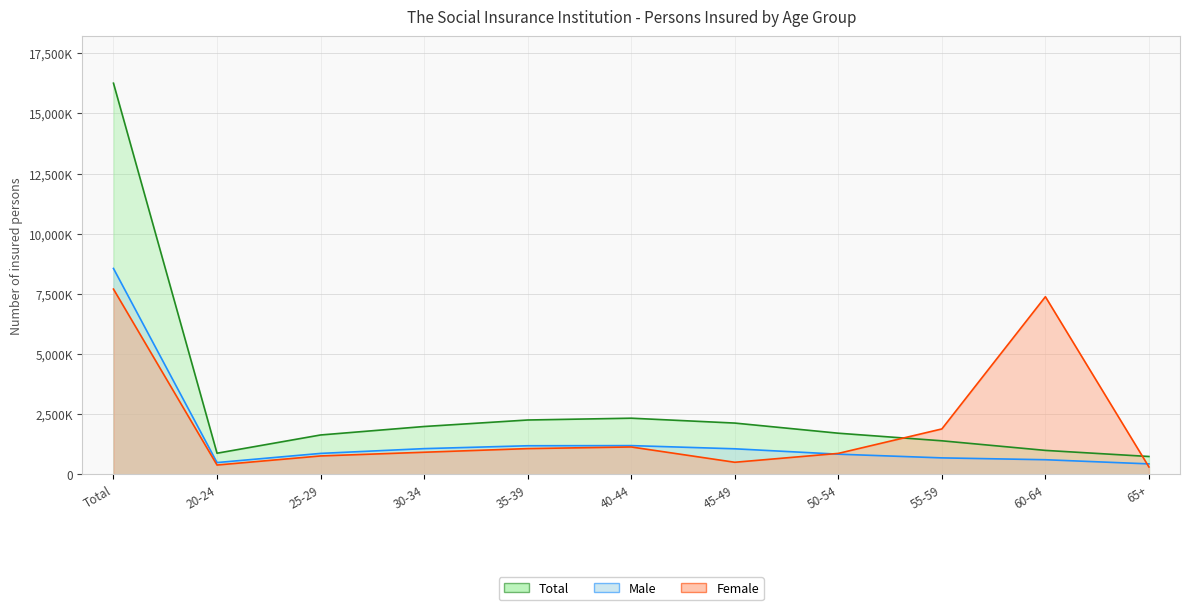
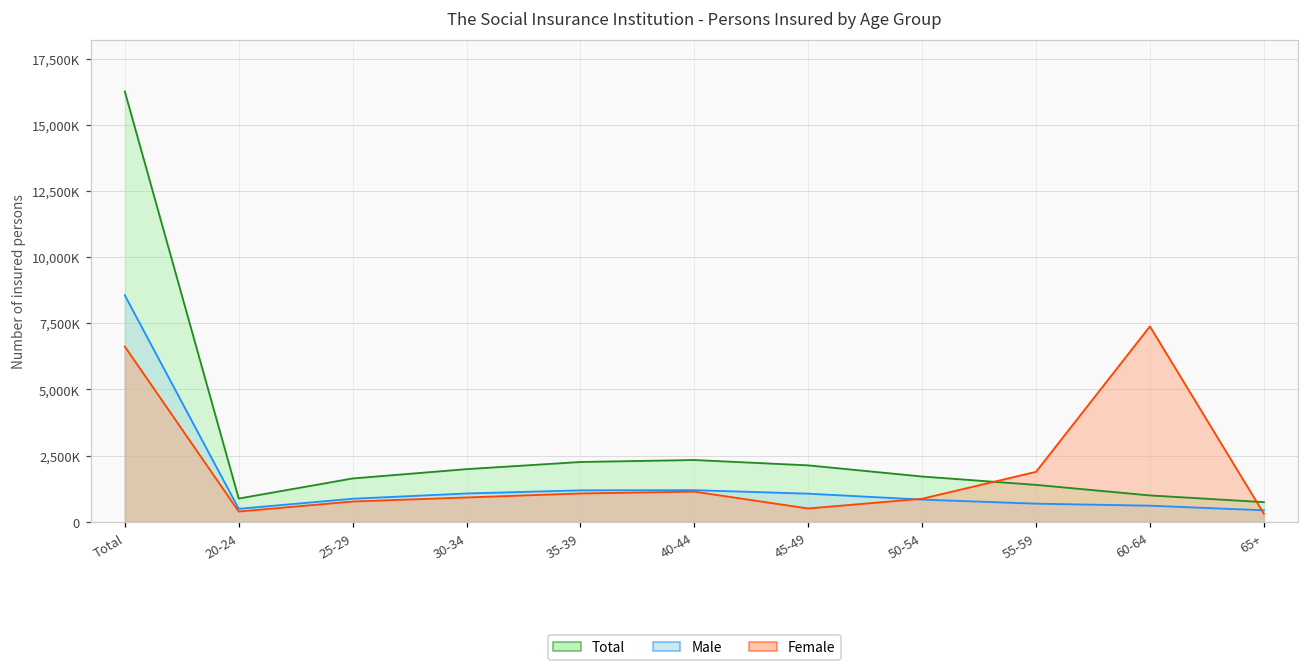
  {
    "Female": {
-     "Total": "7,700,000",
+     "Total": "6,600,000",
      "25-29": "800,000",
      "30-34": "900,000",
      "35-39": "1,100,000",
      "45-49": "500,000",
      "55-59": "1,900,000",
      "60-64": "7,400,000",
      "65+": "300,000"
    }
  }
